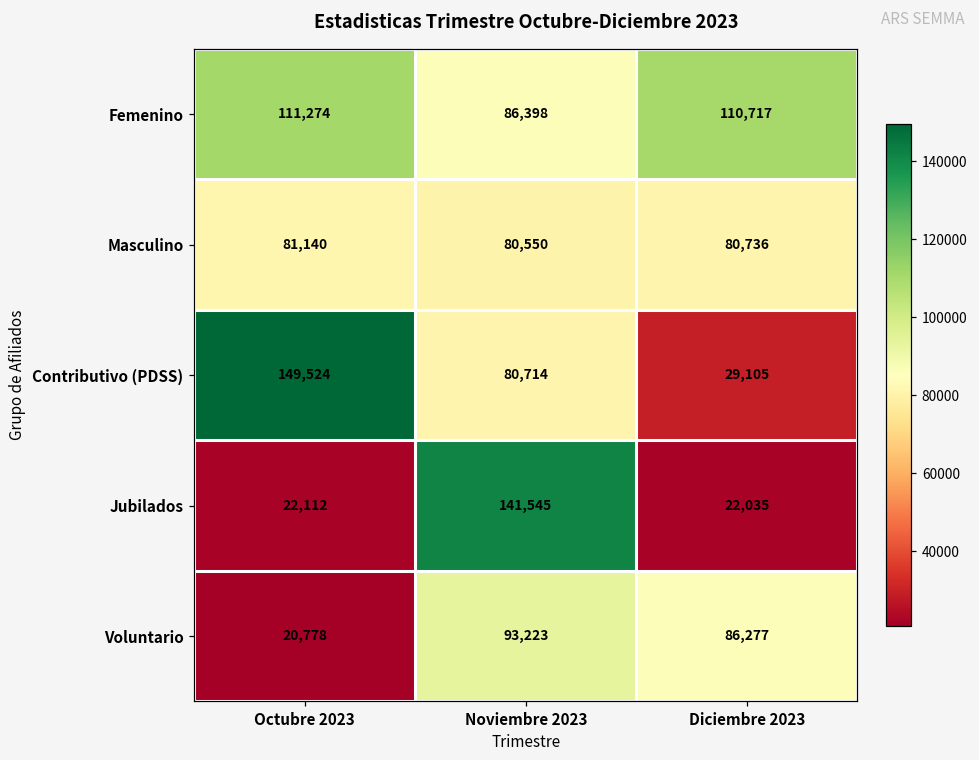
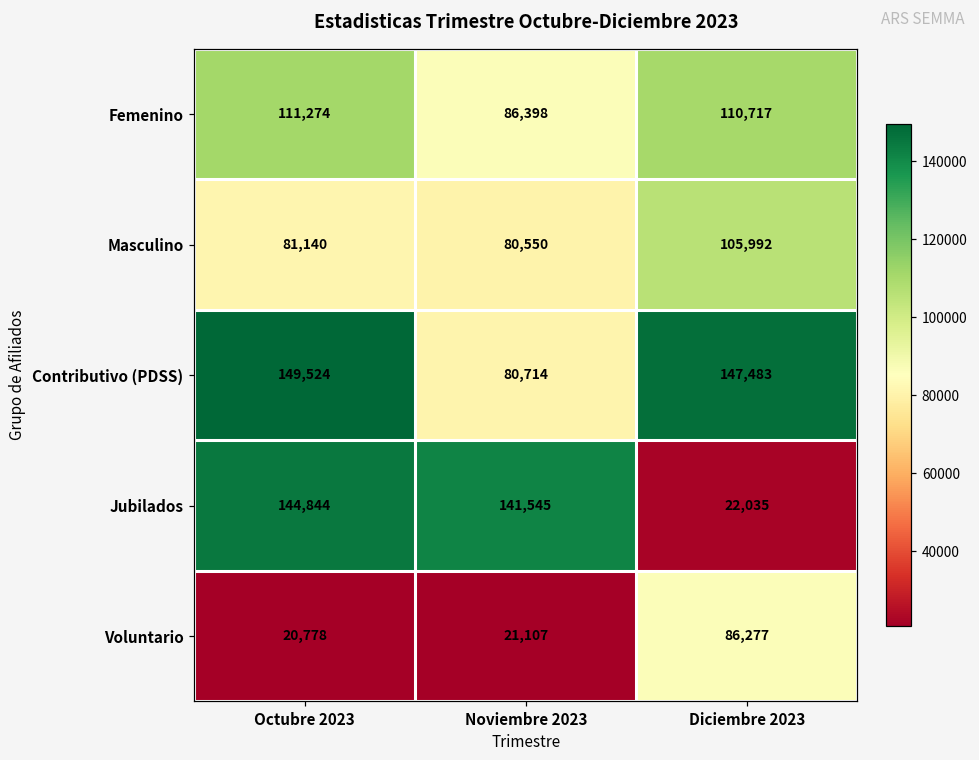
  {
    "Femenino": {
      "Octubre 2023": "111,274",
      "Noviembre 2023": "86,398",
      "Diciembre 2023": "110,717"
    },
    "Masculino": {
      "Octubre 2023": "81,140",
      "Noviembre 2023": "80,550",
-     "Diciembre 2023": "80,736"
+     "Diciembre 2023": "105,992"
    },
    "Contributivo (PDSS)": {
      "Octubre 2023": "149,524",
      "Noviembre 2023": "80,714",
-     "Diciembre 2023": "29,105"
+     "Diciembre 2023": "147,483"
    },
    "Jubilados": {
-     "Octubre 2023": "22,112",
+     "Octubre 2023": "144,844",
      "Noviembre 2023": "141,545",
      "Diciembre 2023": "22,035"
    },
    "Voluntario": {
      "Octubre 2023": "20,778",
-     "Noviembre 2023": "93,223",
+     "Noviembre 2023": "21,107",
      "Diciembre 2023": "86,277"
    }
  }
